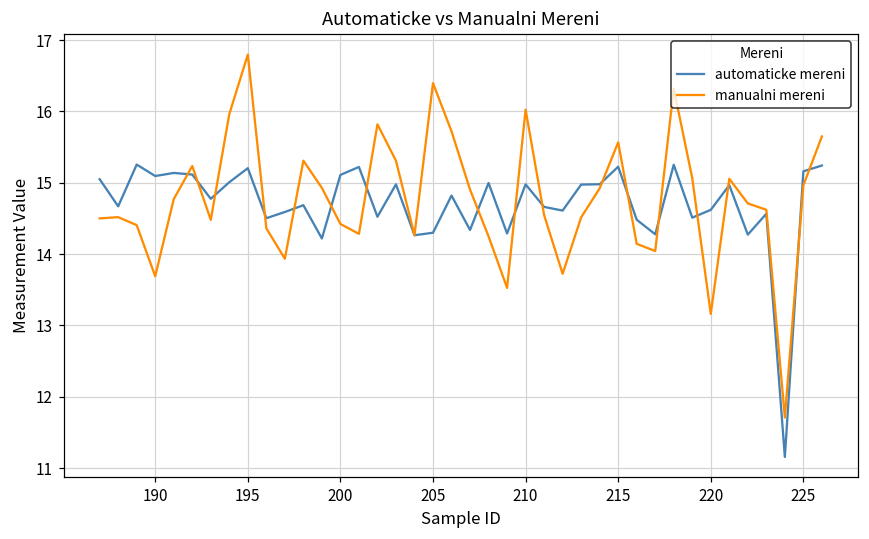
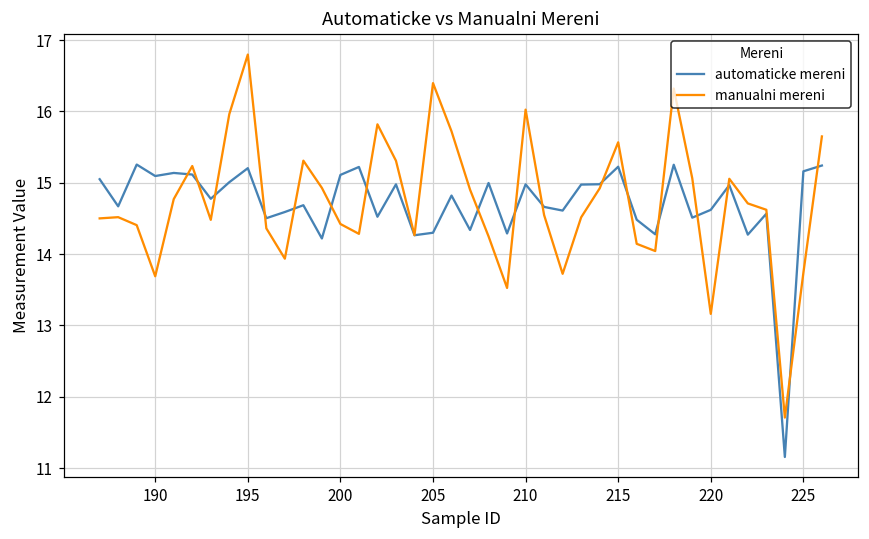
  {
    "automaticke mereni": {
      "190": 15.1,
      "195": 15.2,
      "200": 15.1,
      "205": 14.3,
      "210": 15.0,
      "215": 15.2,
      "220": 14.6,
      "225": 15.2
    },
    "manualni mereni": {
      "190": 13.7,
      "195": 16.8,
      "200": 14.4,
      "205": 16.4,
      "210": 16.0,
      "215": 15.6,
      "220": 13.2,
-     "225": 15.0
+     "225": 13.7
    }
  }
